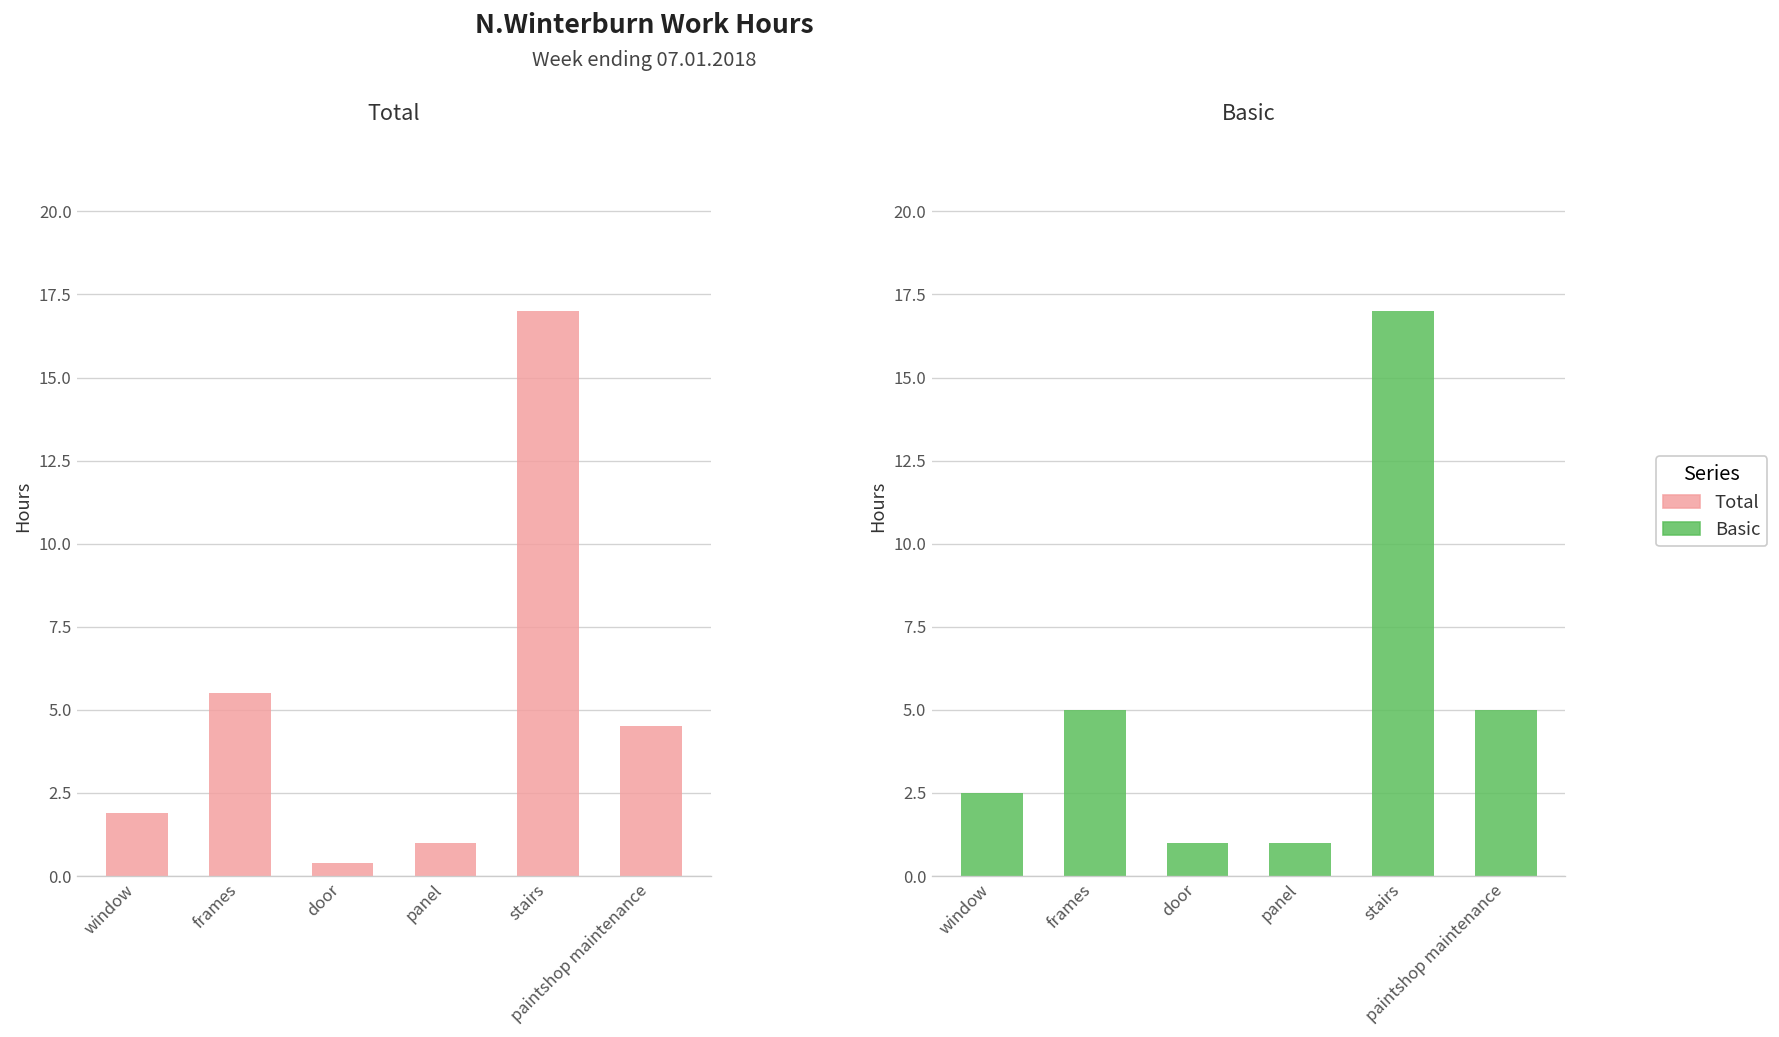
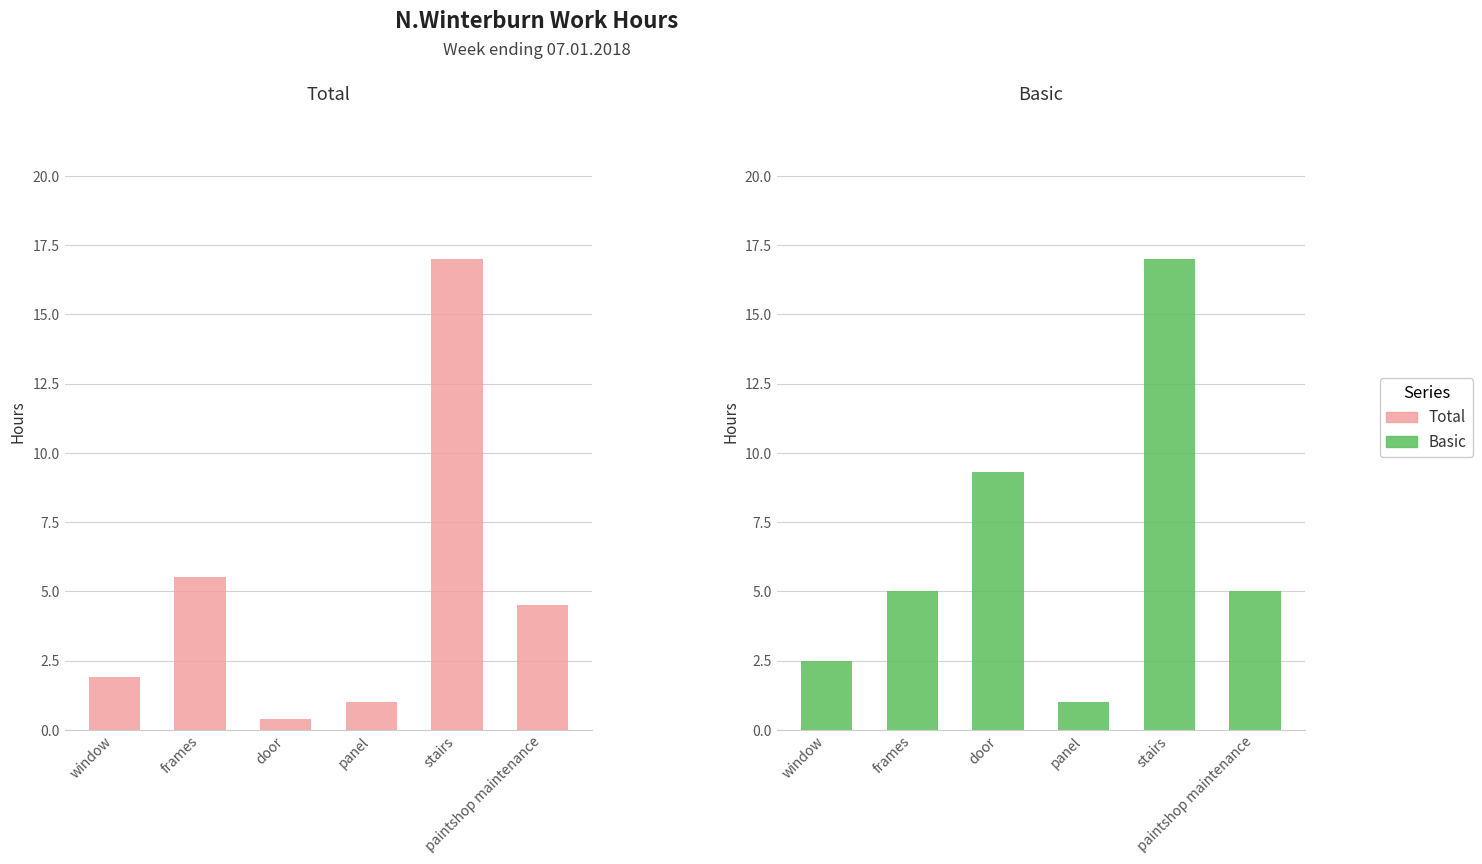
  {
    "Total": {
      "window": 1.9,
      "frames": 5.5,
      "door": 0.4,
      "panel": 1.0,
      "stairs": 17.0,
      "paintshop maintenance": 4.5
    },
    "Basic": {
      "window": 2.5,
      "frames": 5.0,
-     "door": 1.0,
+     "door": 9.3,
      "panel": 1.0,
      "stairs": 17.0,
      "paintshop maintenance": 5.0
    }
  }
